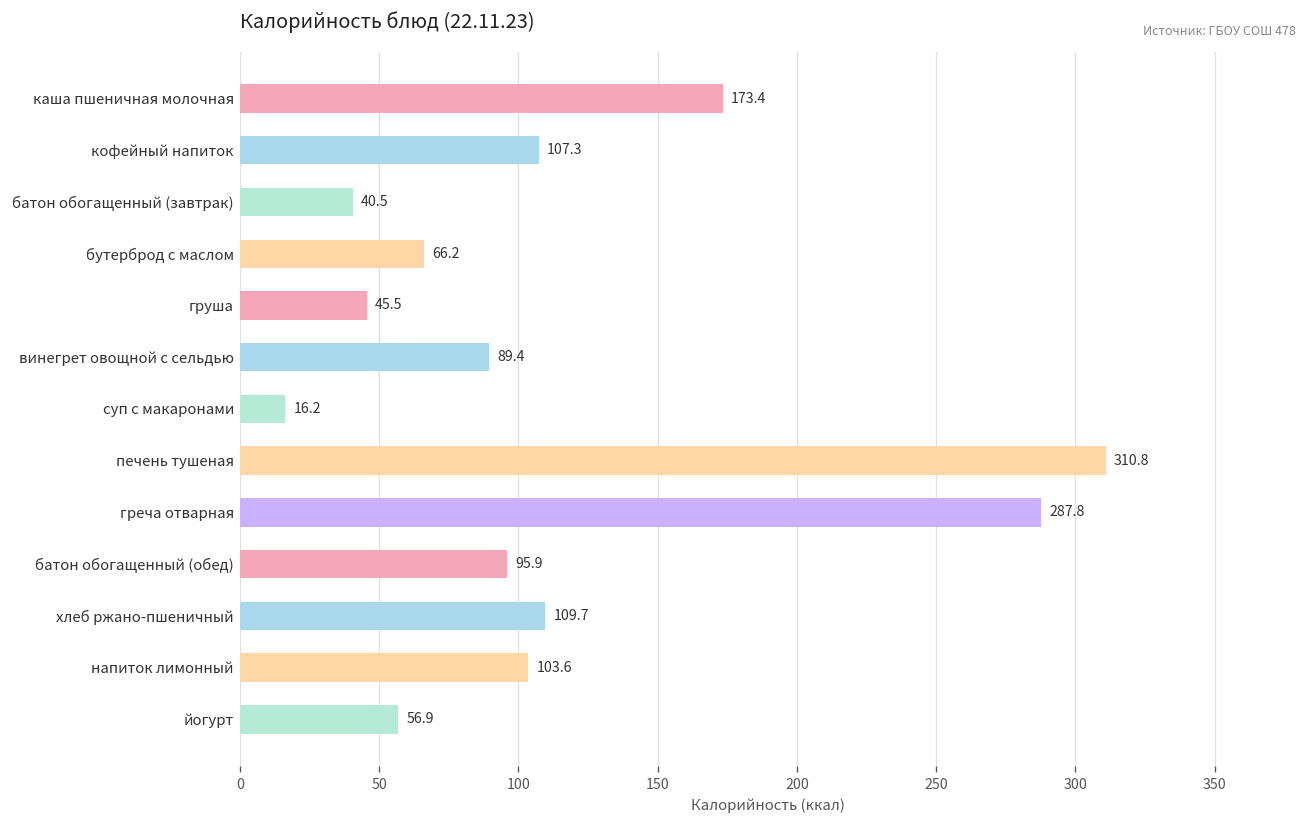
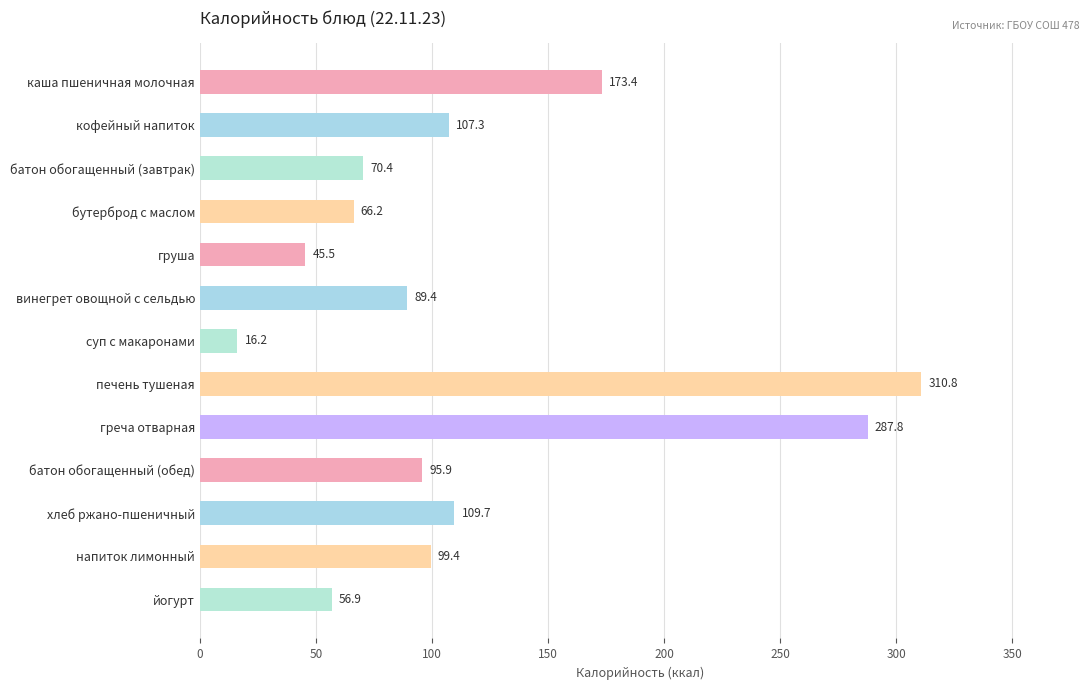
  {
    "каша пшеничная молочная": 173.4,
    "кофейный напиток": 107.3,
-   "батон обогащенный (завтрак)": 40.5,
+   "батон обогащенный (завтрак)": 70.4,
    "бутерброд с маслом": 66.2,
    "груша": 45.5,
    "винегрет овощной с сельдью": 89.4,
    "суп с макаронами": 16.2,
    "печень тушеная": 310.8,
    "греча отварная": 287.8,
    "батон обогащенный (обед)": 95.9,
    "хлеб ржано-пшеничный": 109.7,
-   "напиток лимонный": 103.6,
+   "напиток лимонный": 99.4,
    "йогурт": 56.9
  }
